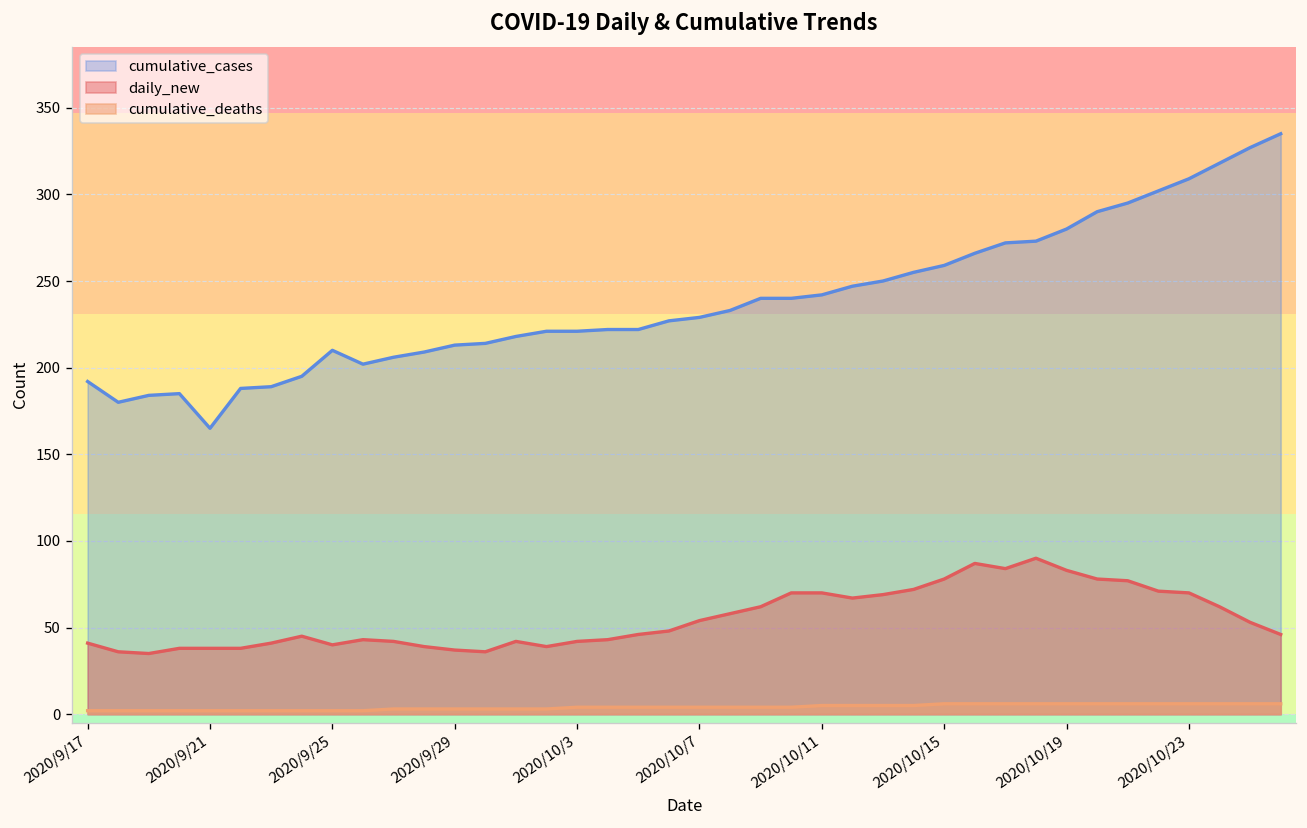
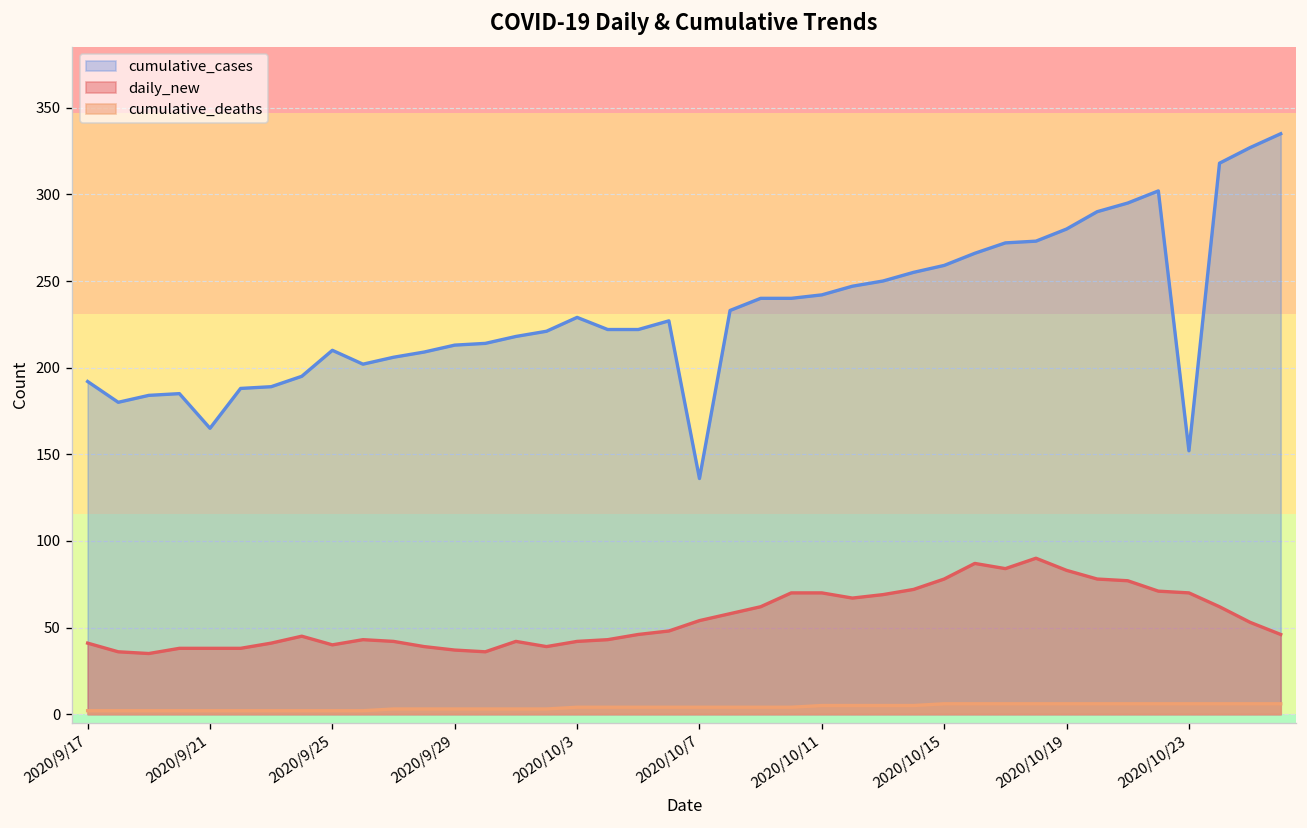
  {
    "cumulative_cases": {
      "2020/9/17": 192,
      "2020/9/21": 165,
      "2020/9/25": 210,
      "2020/9/29": 213,
-     "2020/10/3": 221,
-     "2020/10/7": 229,
+     "2020/10/3": 229,
+     "2020/10/7": 136,
      "2020/10/11": 242,
      "2020/10/15": 259,
      "2020/10/19": 280,
-     "2020/10/23": 309
+     "2020/10/23": 152
    }
  }
